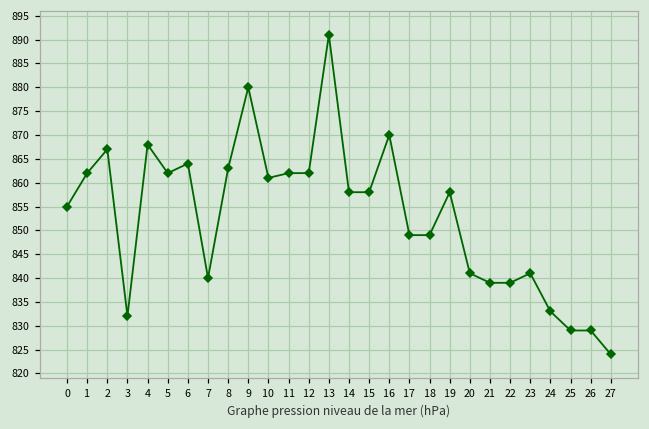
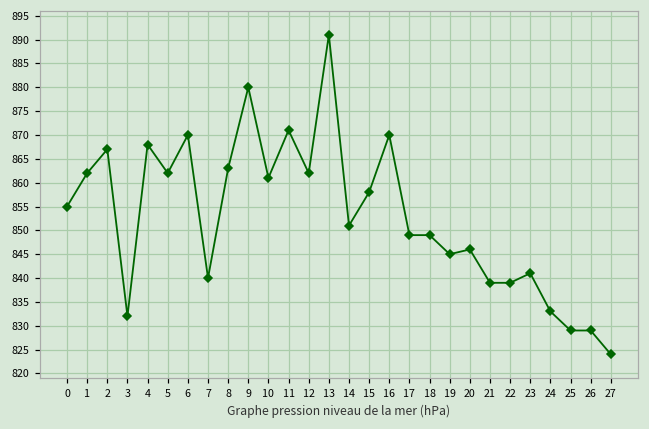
  {
    "0": 855,
    "1": 862,
    "2": 867,
    "3": 832,
    "4": 868,
    "5": 862,
-   "6": 864,
+   "6": 870,
    "7": 840,
    "8": 863,
    "9": 880,
    "10": 861,
-   "11": 862,
+   "11": 871,
    "12": 862,
    "13": 891,
-   "14": 858,
+   "14": 851,
    "15": 858,
    "16": 870,
    "17": 849,
    "18": 849,
-   "19": 858,
-   "20": 841,
+   "19": 845,
+   "20": 846,
    "21": 839,
    "22": 839,
    "23": 841,
    "24": 833,
    "25": 829,
    "26": 829,
    "27": 824
  }
